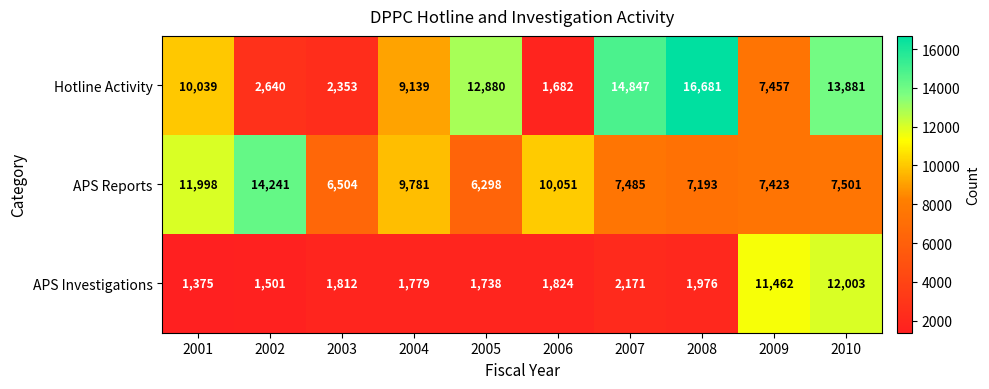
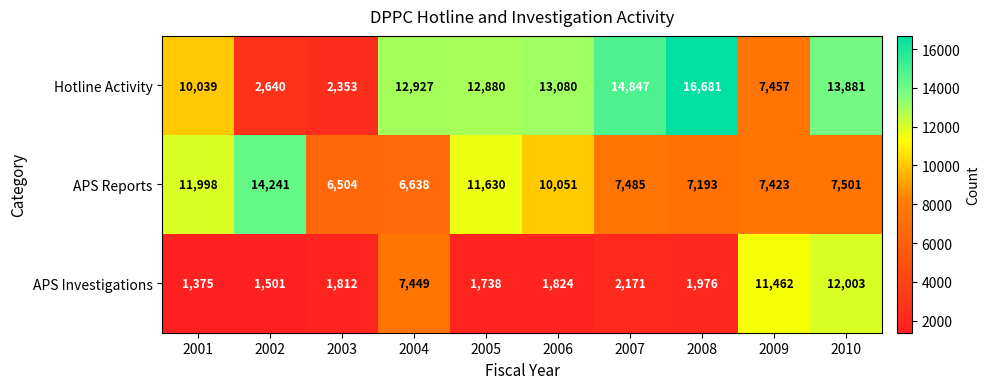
  {
    "Hotline Activity": {
      "2001": "10,039",
      "2002": "2,640",
      "2003": "2,353",
-     "2004": "9,139",
+     "2004": "12,927",
      "2005": "12,880",
-     "2006": "1,682",
+     "2006": "13,080",
      "2007": "14,847",
      "2008": "16,681",
      "2009": "7,457",
      "2010": "13,881"
    },
    "APS Reports": {
      "2001": "11,998",
      "2002": "14,241",
      "2003": "6,504",
-     "2004": "9,781",
-     "2005": "6,298",
+     "2004": "6,638",
+     "2005": "11,630",
      "2006": "10,051",
      "2007": "7,485",
      "2008": "7,193",
      "2009": "7,423",
      "2010": "7,501"
    },
    "APS Investigations": {
      "2001": "1,375",
      "2002": "1,501",
      "2003": "1,812",
-     "2004": "1,779",
+     "2004": "7,449",
      "2005": "1,738",
      "2006": "1,824",
      "2007": "2,171",
      "2008": "1,976",
      "2009": "11,462",
      "2010": "12,003"
    }
  }
